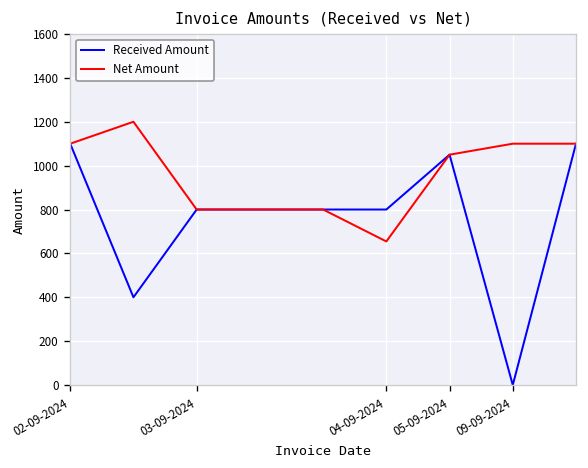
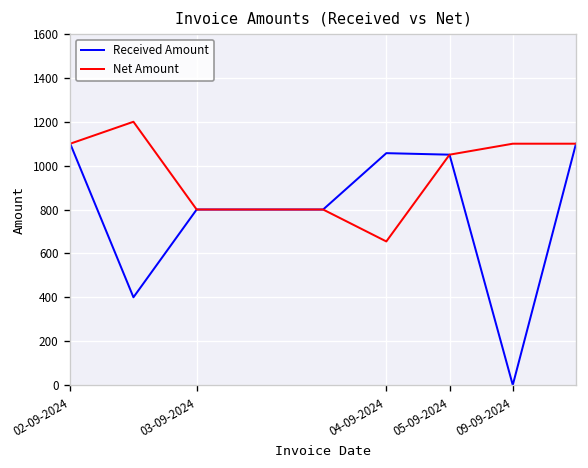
  {
    "Received Amount": {
-     "04-09-2024": 800
+     "04-09-2024": 1060
    },
    "Net Amount": {
      "04-09-2024": 650
    }
  }
